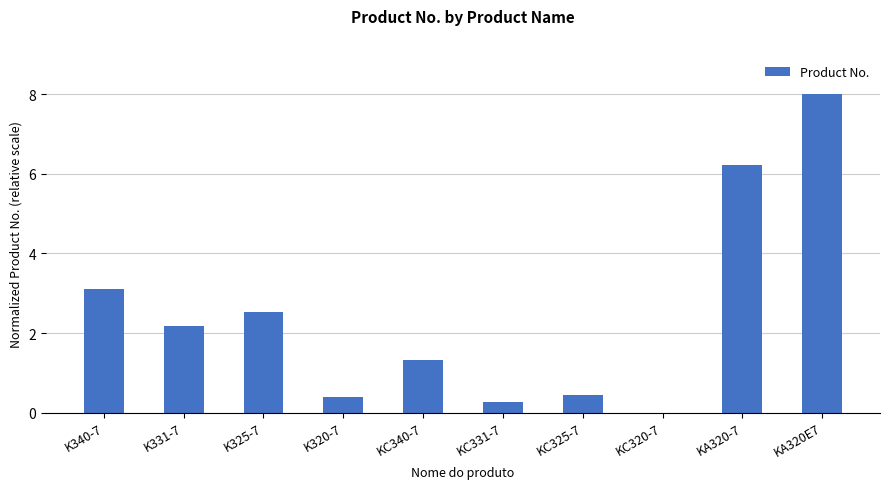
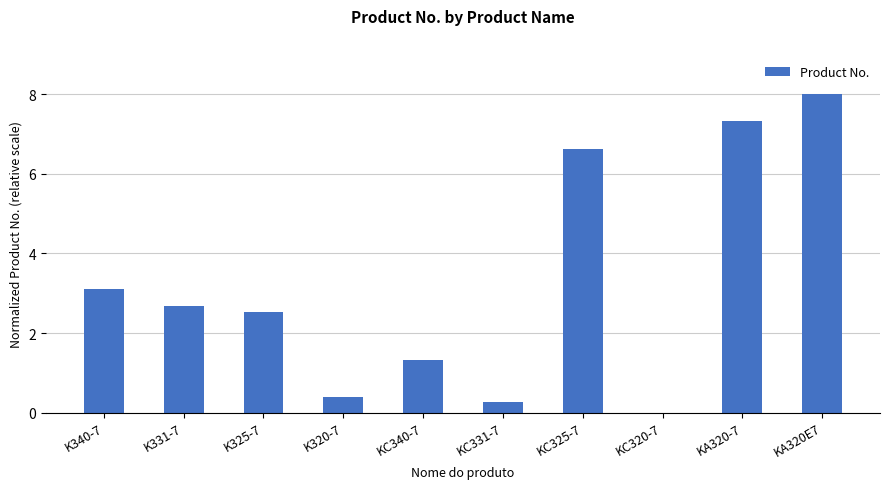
  {
    "K340-7": 3.1,
-   "K331-7": 2.2,
+   "K331-7": 2.7,
    "K325-7": 2.5,
    "K320-7": 0.4,
    "KC340-7": 1.3,
    "KC331-7": 0.3,
-   "KC325-7": 0.4,
+   "KC325-7": 6.6,
    "KC320-7": 0.0,
-   "KA320-7": 6.2,
+   "KA320-7": 7.3,
    "KA320E7": 8.0
  }
